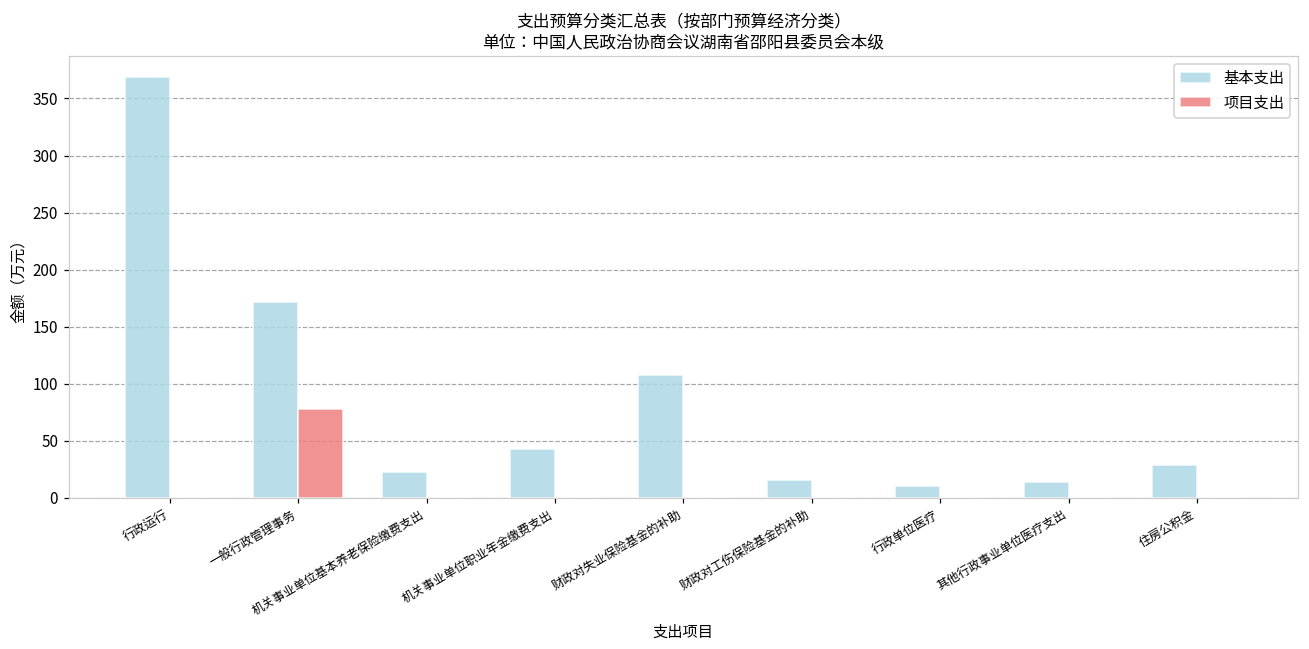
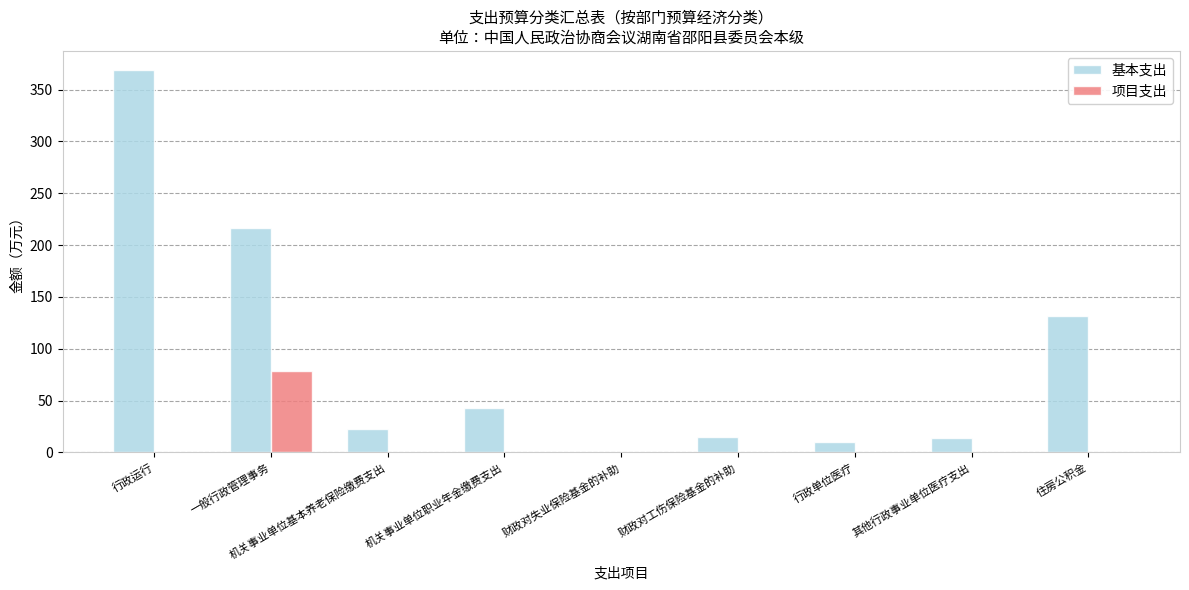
  {
    "基本支出": {
      "行政运行": 369,
-     "一般行政管理事务": 171,
+     "一般行政管理事务": 216,
      "机关事业单位基本养老保险缴费支出": 22,
      "机关事业单位职业年金缴费支出": 43,
-     "财政对失业保险基金的补助": 108,
+     "财政对失业保险基金的补助": 0,
      "财政对工伤保险基金的补助": 15,
      "行政单位医疗": 10,
      "其他行政事业单位医疗支出": 14,
-     "住房公积金": 29
+     "住房公积金": 132
    },
    "项目支出": {
      "行政运行": 0,
      "一般行政管理事务": 78,
      "机关事业单位基本养老保险缴费支出": 0,
      "机关事业单位职业年金缴费支出": 0,
      "财政对失业保险基金的补助": 0,
      "财政对工伤保险基金的补助": 0,
      "行政单位医疗": 0,
      "其他行政事业单位医疗支出": 0,
      "住房公积金": 0
    }
  }
